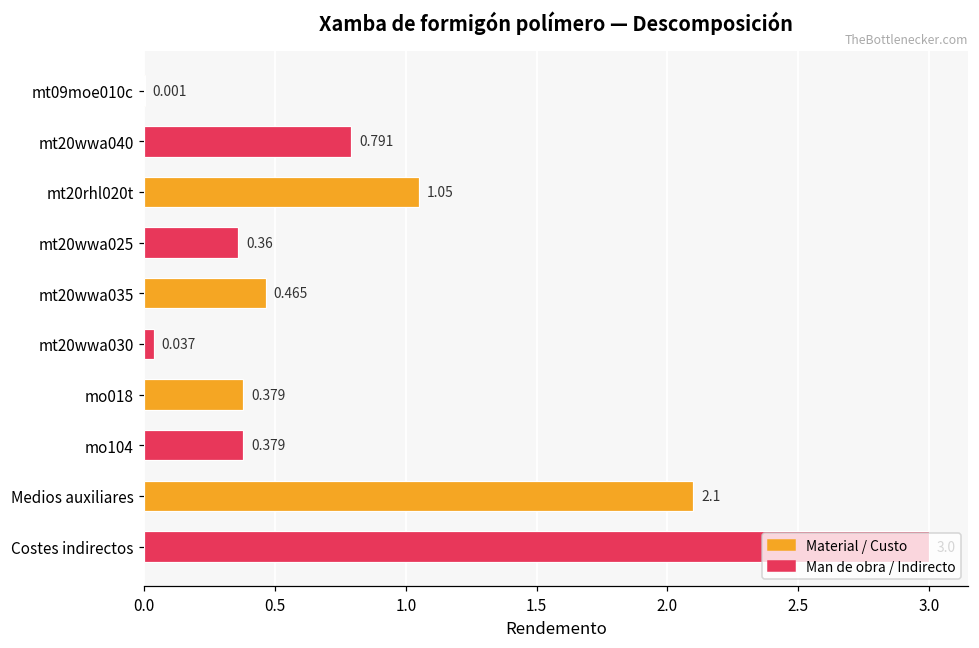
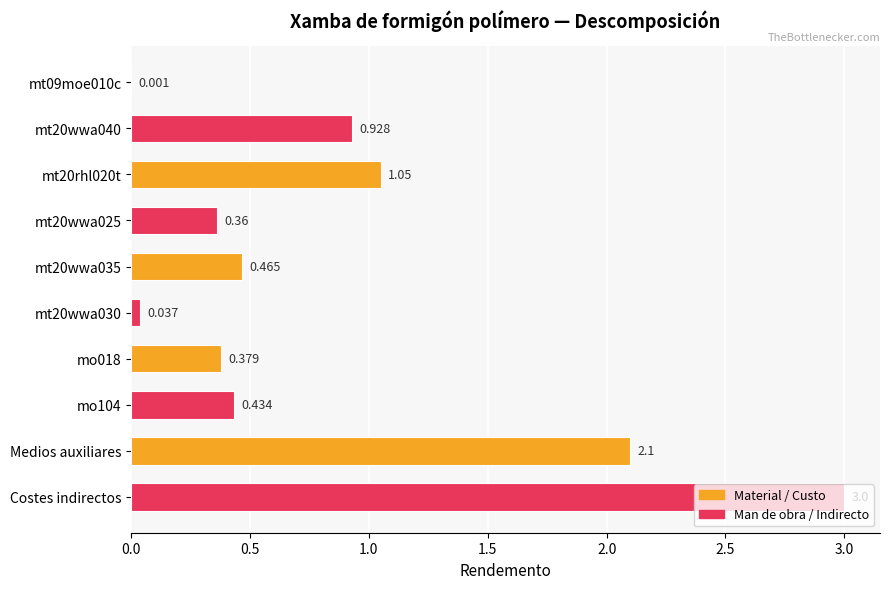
  {
    "mt09moe010c": 0.001,
-   "mt20wwa040": 0.791,
+   "mt20wwa040": 0.928,
    "mt20rhl020t": 1.05,
    "mt20wwa025": 0.36,
    "mt20wwa035": 0.465,
    "mt20wwa030": 0.037,
    "mo018": 0.379,
-   "mo104": 0.379,
+   "mo104": 0.434,
    "Medios auxiliares": 2.1
  }
